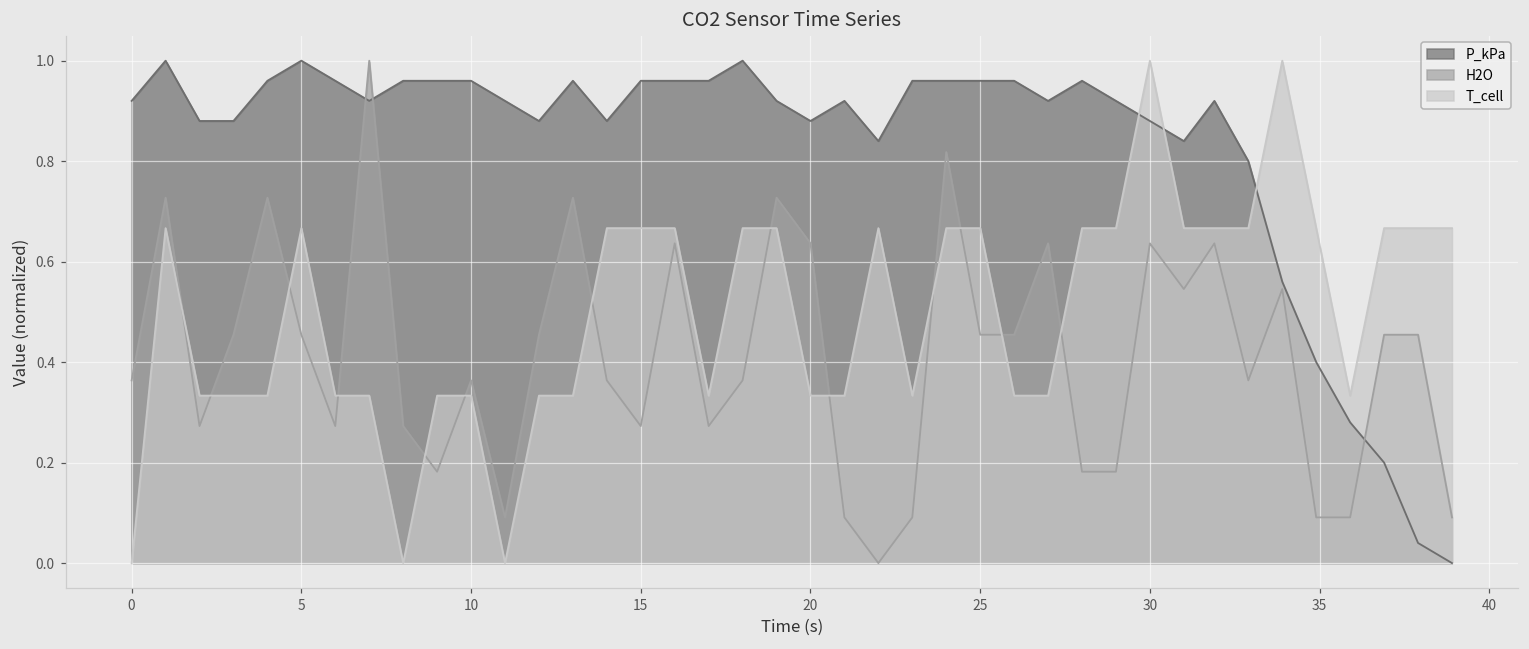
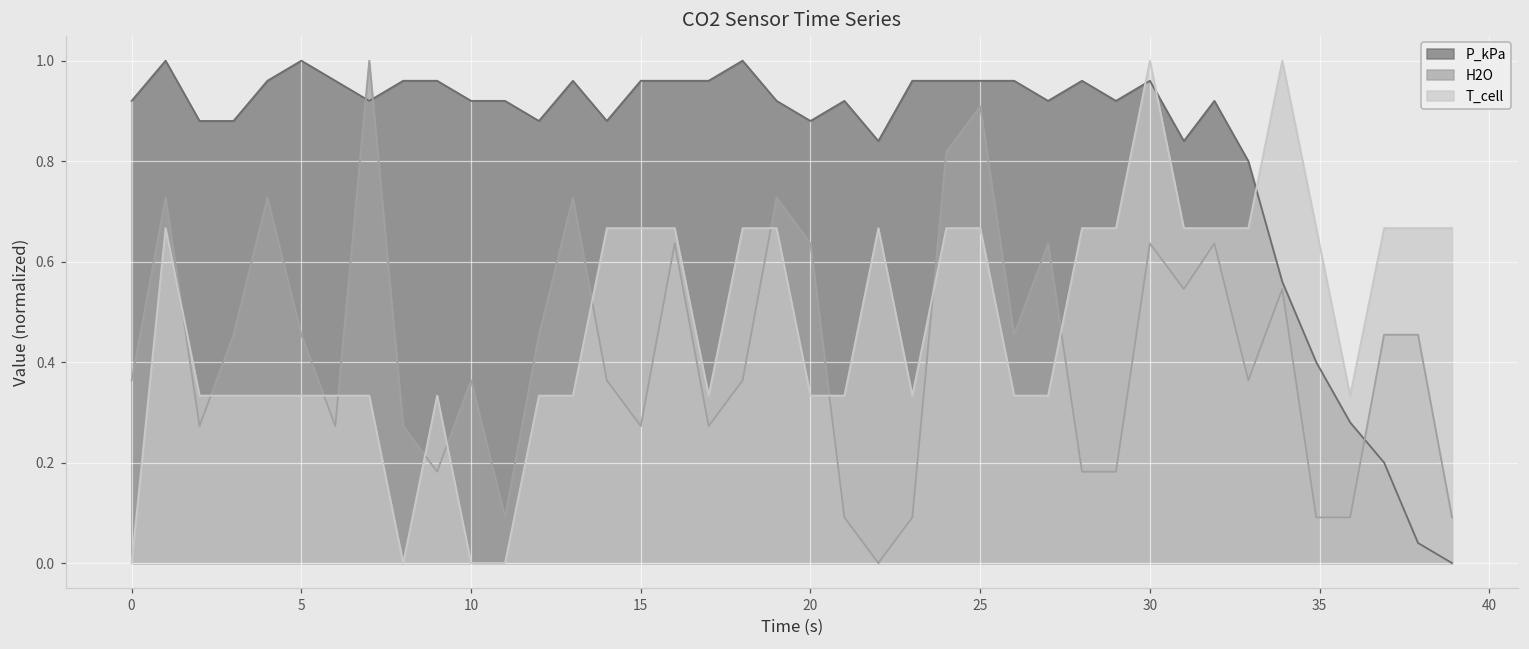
  {
    "P_kPa": {
      "0": 0.92,
      "5": 1.00,
-     "10": 0.96,
+     "10": 0.92,
      "15": 0.96,
      "20": 0.88,
      "25": 0.96,
-     "30": 0.88
+     "30": 0.96
    },
    "H2O": {
      "0": 0.36,
      "5": 0.45,
      "10": 0.36,
      "15": 0.27,
      "20": 0.64,
-     "25": 0.45,
+     "25": 0.91,
      "30": 0.64
    },
    "T_cell": {
      "0": 0.00,
-     "5": 0.67,
-     "10": 0.33,
+     "5": 0.33,
+     "10": 0.00,
      "15": 0.67,
      "20": 0.33,
      "25": 0.67,
      "30": 1.00
    }
  }
